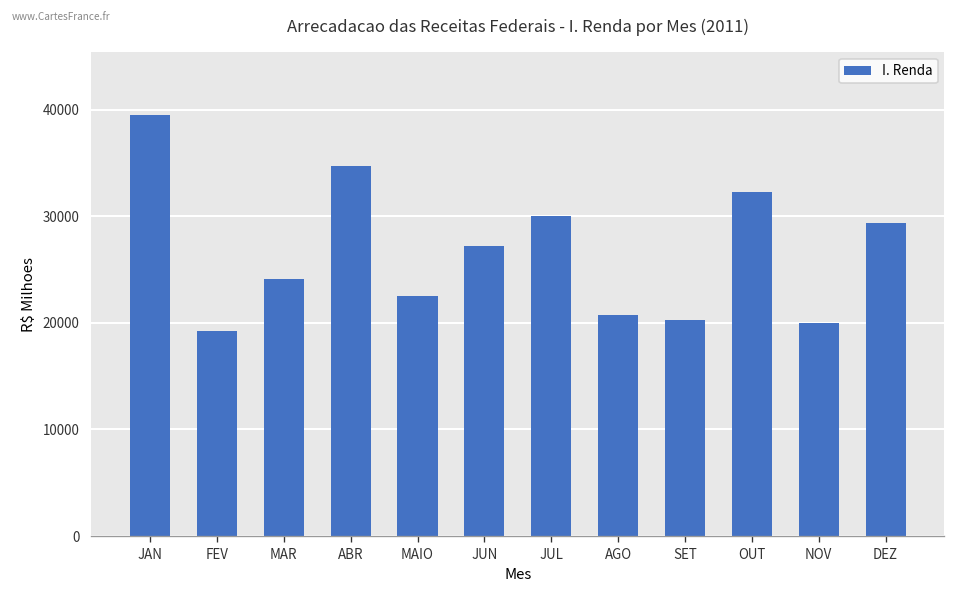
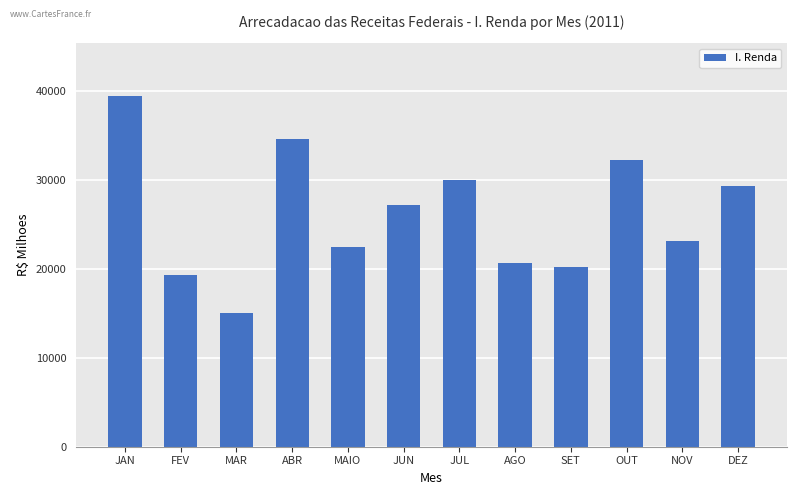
  {
    "JAN": 39000,
    "FEV": 19000,
-   "MAR": 24000,
+   "MAR": 15000,
    "ABR": 35000,
    "MAIO": 23000,
    "JUN": 27000,
    "JUL": 30000,
    "AGO": 21000,
    "SET": 20000,
    "OUT": 32000,
-   "NOV": 20000,
+   "NOV": 23000,
    "DEZ": 29000
  }
